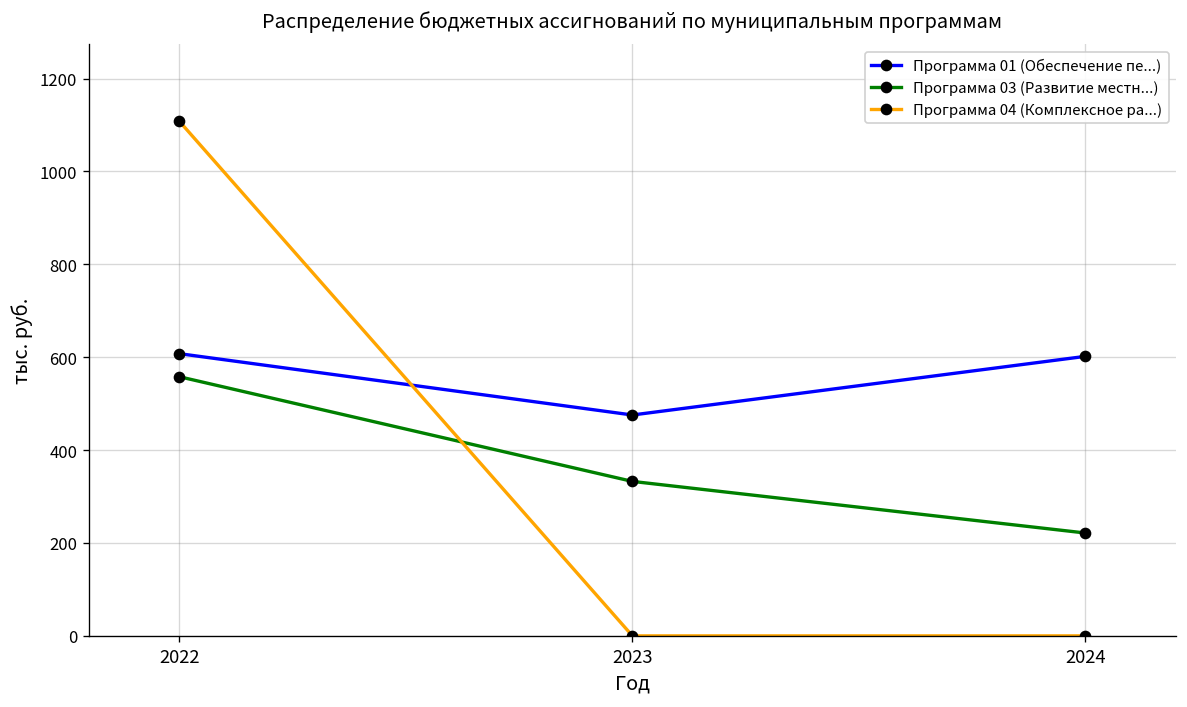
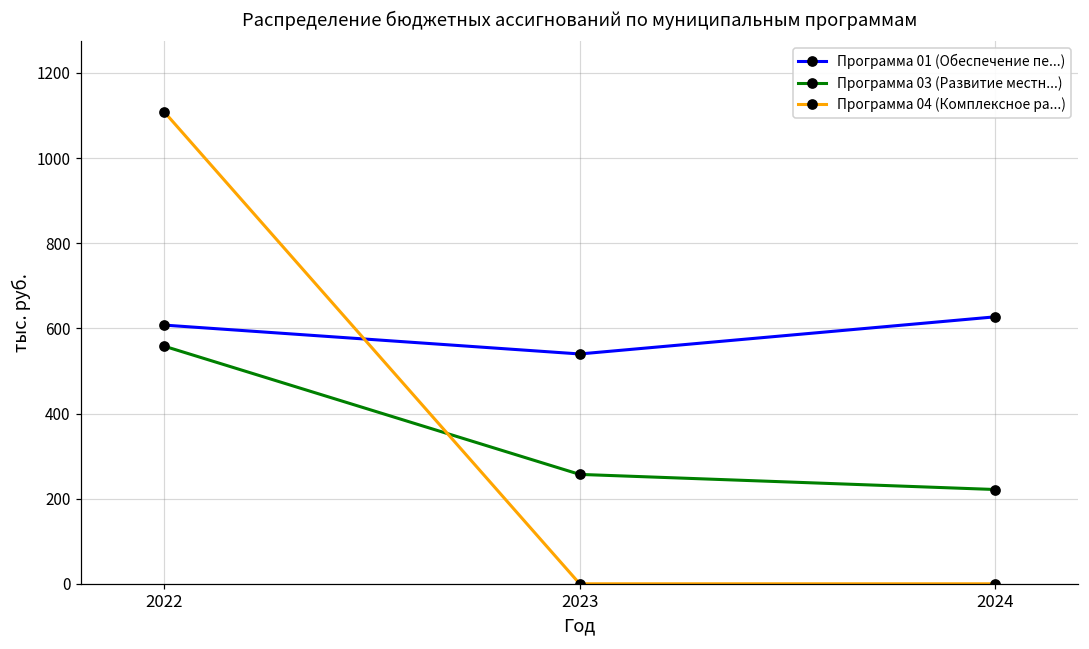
  {
    "Программа 01 (Обеспечение пе...)": {
      "2022": 610,
-     "2023": 480,
-     "2024": 600
+     "2023": 540,
+     "2024": 630
    },
    "Программа 03 (Развитие местн...)": {
      "2022": 560,
-     "2023": 330,
+     "2023": 260,
      "2024": 220
    },
    "Программа 04 (Комплексное ра...)": {
      "2022": 1110,
      "2023": 0,
      "2024": 0
    }
  }
